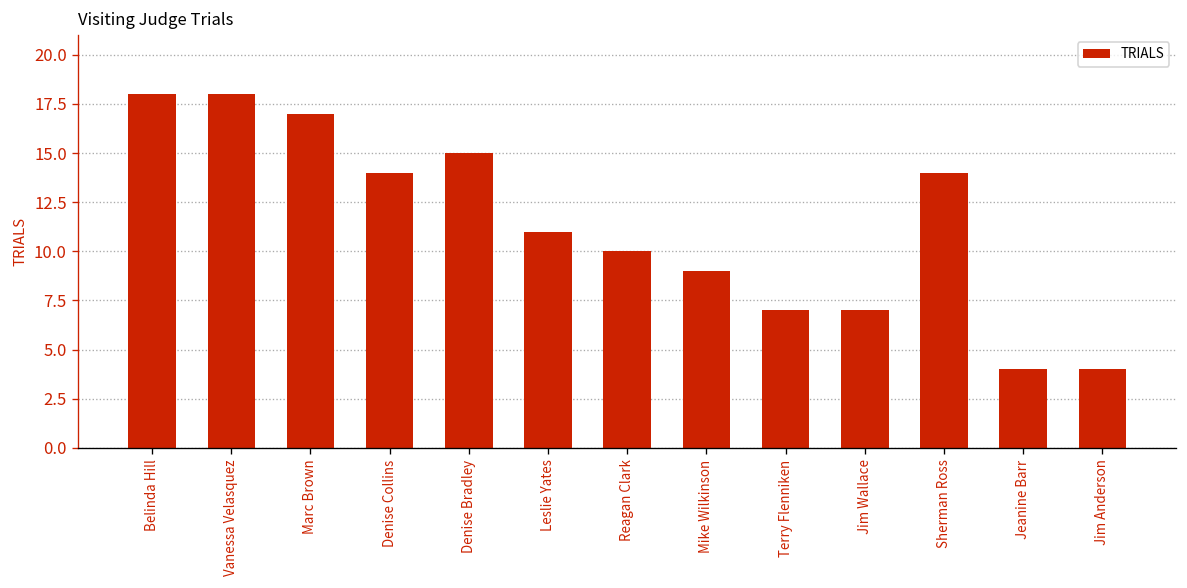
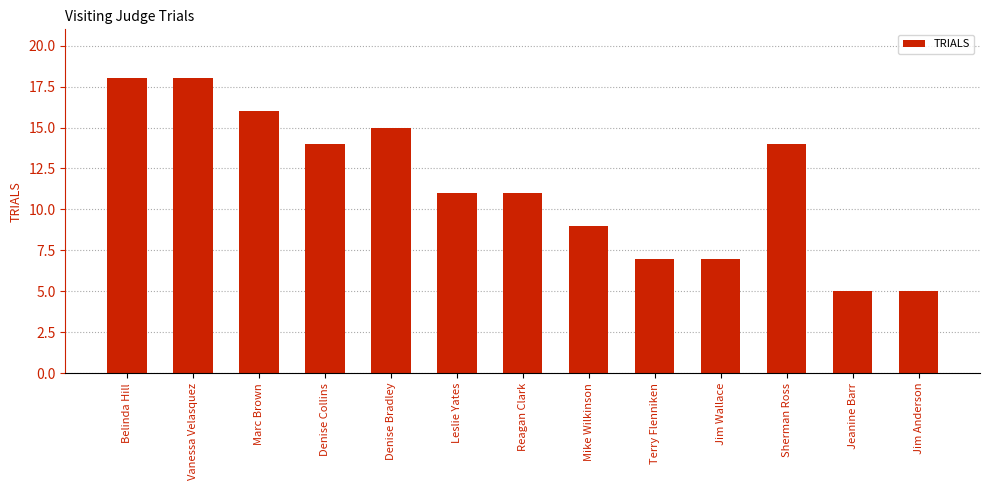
  {
    "Belinda Hill": 18,
    "Vanessa Velasquez": 18,
-   "Marc Brown": 17,
+   "Marc Brown": 16,
    "Denise Collins": 14,
    "Denise Bradley": 15,
    "Leslie Yates": 11,
-   "Reagan Clark": 10,
+   "Reagan Clark": 11,
    "Mike Wilkinson": 9,
    "Terry Flenniken": 7,
    "Jim Wallace": 7,
    "Sherman Ross": 14,
-   "Jeanine Barr": 4,
-   "Jim Anderson": 4
+   "Jeanine Barr": 5,
+   "Jim Anderson": 5
  }
